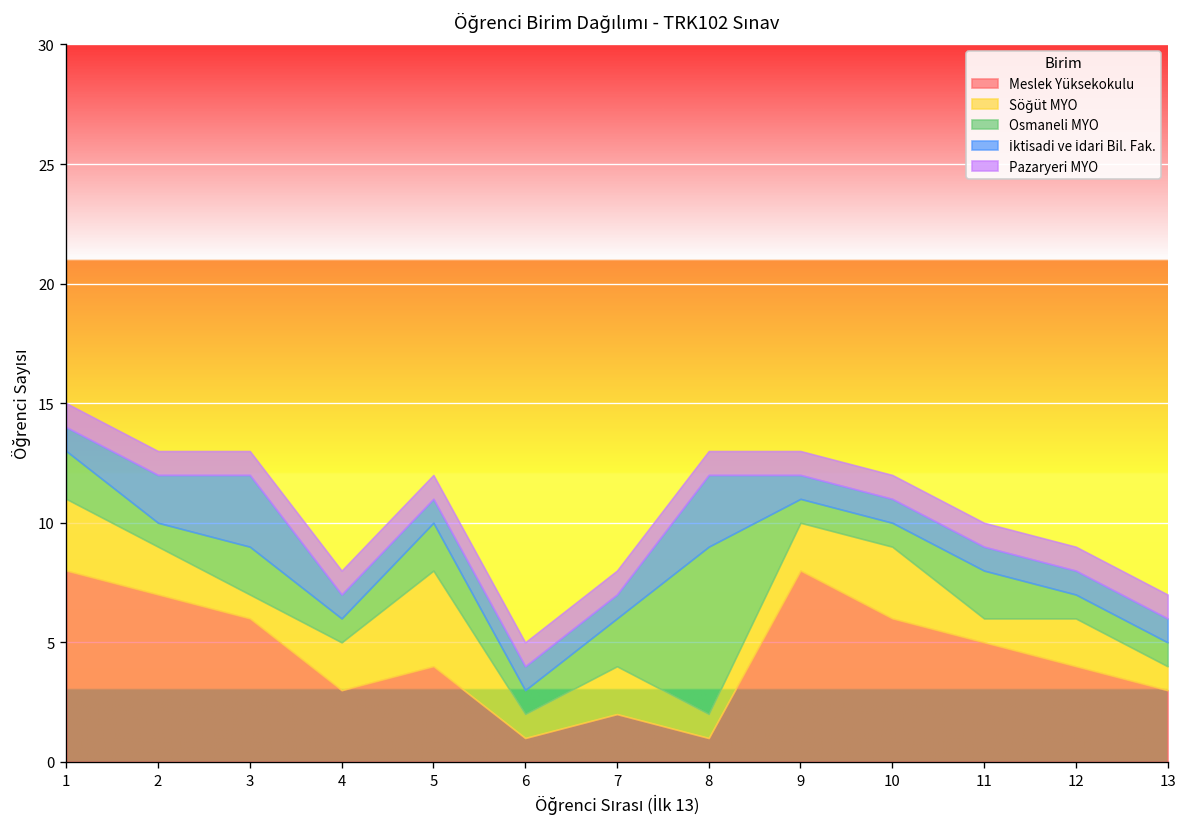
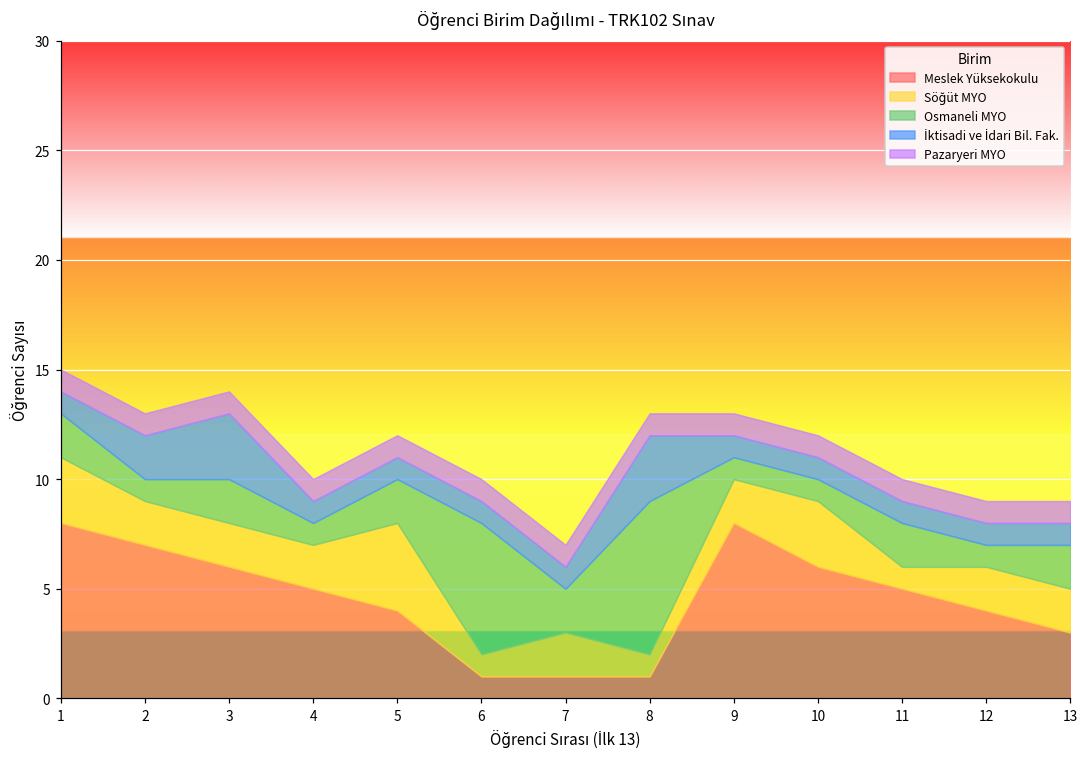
  {
    "Meslek Yüksekokulu": {
      "1": 8,
      "2": 7,
      "3": 6,
-     "4": 3,
+     "4": 5,
      "5": 4,
      "6": 1,
-     "7": 2,
+     "7": 1,
      "8": 1,
      "9": 8,
      "10": 6,
      "11": 5,
      "12": 4,
      "13": 3
    },
    "Söğüt MYO": {
      "1": 3,
      "2": 2,
-     "3": 1,
+     "3": 2,
      "4": 2,
      "5": 4,
      "6": 1,
      "7": 2,
      "8": 1,
      "9": 2,
      "10": 3,
      "11": 1,
      "12": 2,
-     "13": 1
+     "13": 2
    },
    "Osmaneli MYO": {
      "1": 2,
      "2": 1,
      "3": 2,
      "4": 1,
      "5": 2,
-     "6": 1,
+     "6": 6,
      "7": 2,
      "8": 7,
      "9": 1,
      "10": 1,
      "11": 2,
      "12": 1,
-     "13": 1
+     "13": 2
    },
    "İktisadi ve İdari Bil. Fak.": {
      "1": 1,
      "2": 2,
      "3": 3,
      "4": 1,
      "5": 1,
      "6": 1,
      "7": 1,
      "8": 3,
      "9": 1,
      "10": 1,
      "11": 1,
      "12": 1,
      "13": 1
    },
    "Pazaryeri MYO": {
      "1": 1,
      "2": 1,
      "3": 1,
      "4": 1,
      "5": 1,
      "6": 1,
      "7": 1,
      "8": 1,
      "9": 1,
      "10": 1,
      "11": 1,
      "12": 1,
      "13": 1
    }
  }
